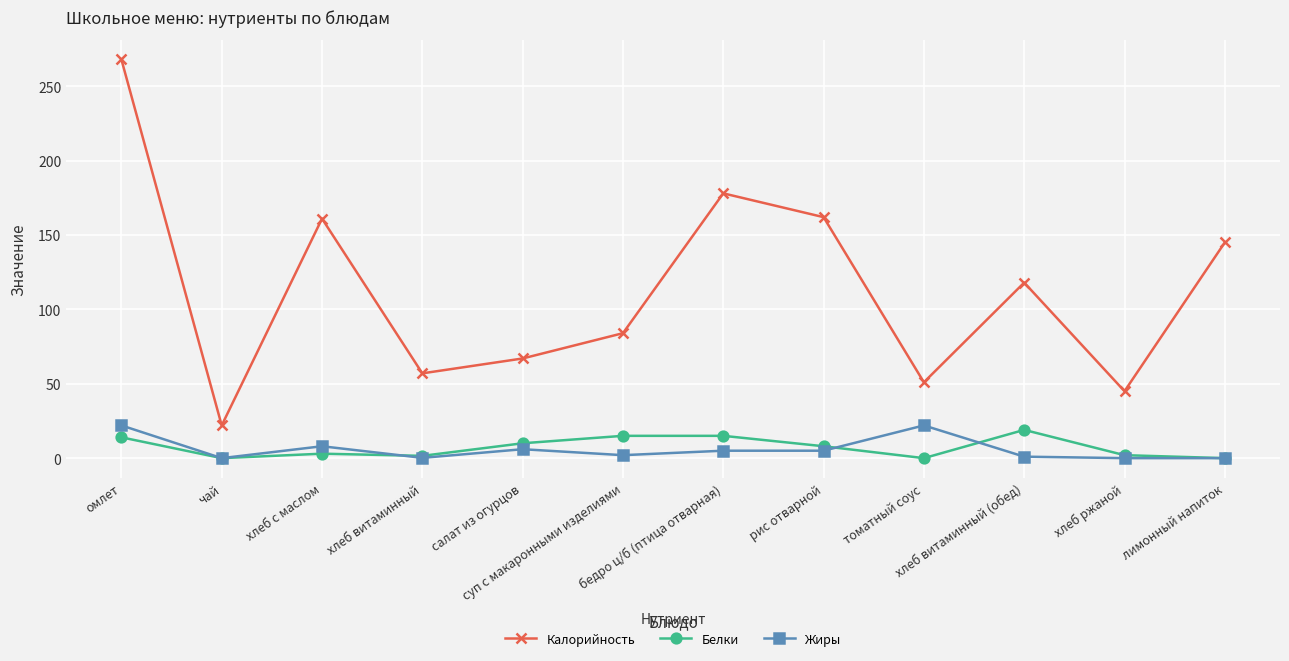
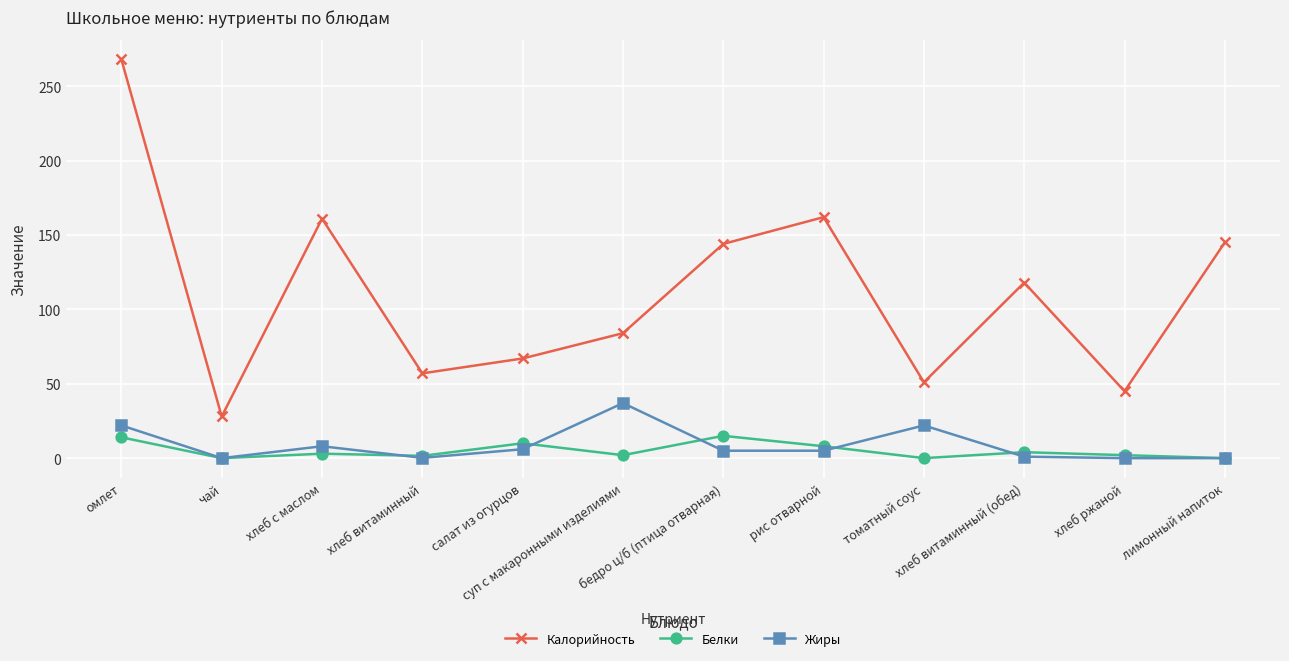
  {
    "Калорийность": {
      "омлет": 268,
-     "чай": 22,
+     "чай": 28,
      "хлеб с маслом": 161,
      "хлеб витаминный": 57,
      "салат из огурцов": 67,
      "суп с макаронными изделиями": 84,
-     "бедро ц/б (птица отварная)": 178,
+     "бедро ц/б (птица отварная)": 144,
      "рис отварной": 162,
      "томатный соус": 51,
      "хлеб витаминный (обед)": 118,
      "хлеб ржаной": 45,
      "лимонный напиток": 145
    },
    "Белки": {
      "омлет": 14,
      "хлеб с маслом": 3,
      "салат из огурцов": 10,
-     "суп с макаронными изделиями": 15,
+     "суп с макаронными изделиями": 2,
      "бедро ц/б (птица отварная)": 15,
      "рис отварной": 8,
      "томатный соус": 0,
-     "хлеб витаминный (обед)": 19,
+     "хлеб витаминный (обед)": 4,
      "хлеб ржаной": 2
    },
    "Жиры": {
      "омлет": 22,
      "хлеб с маслом": 8,
      "салат из огурцов": 6,
-     "суп с макаронными изделиями": 2,
+     "суп с макаронными изделиями": 37,
      "бедро ц/б (птица отварная)": 5,
      "рис отварной": 5,
      "томатный соус": 22,
      "хлеб витаминный (обед)": 1,
      "хлеб ржаной": 0
    }
  }
